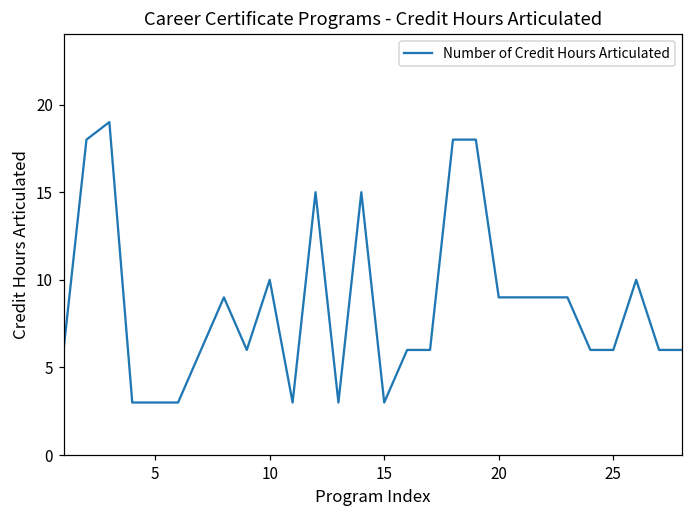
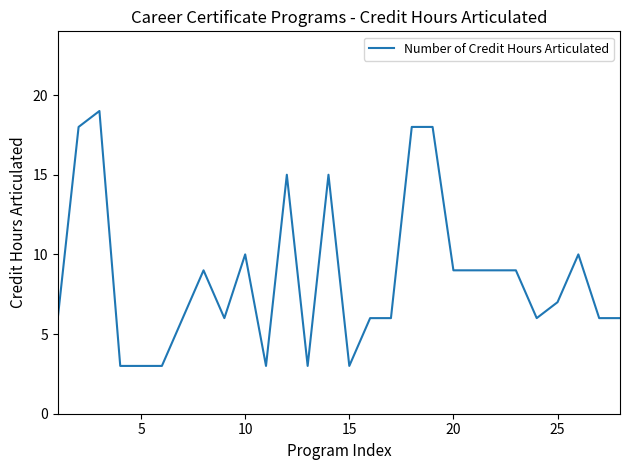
  {
    "5": 3,
    "10": 10,
    "15": 3,
    "20": 9,
-   "25": 6
+   "25": 7
  }
